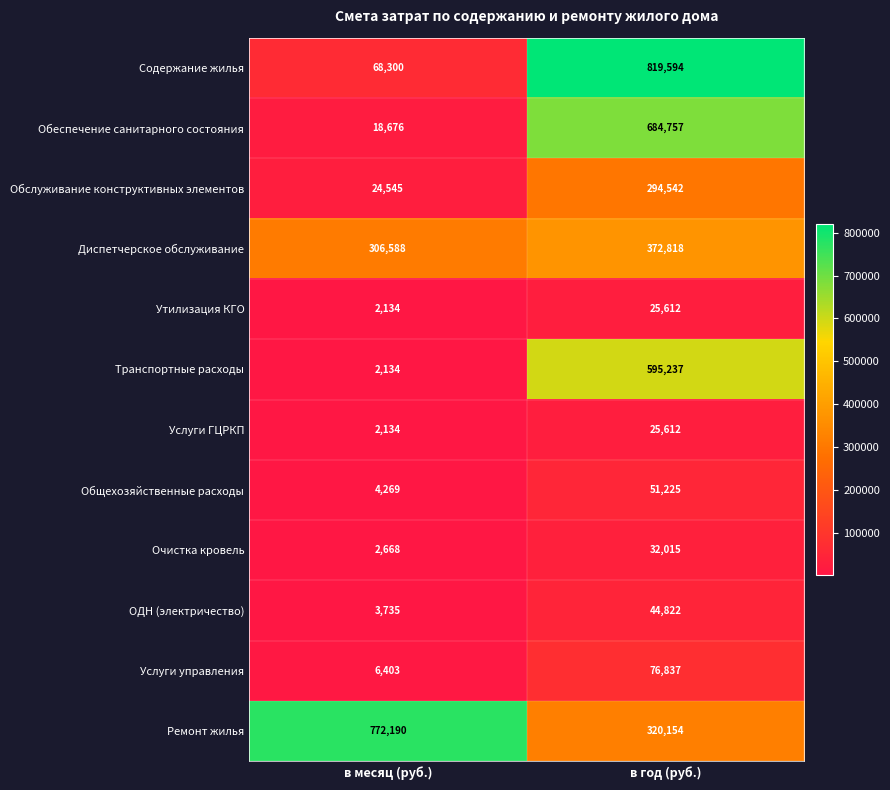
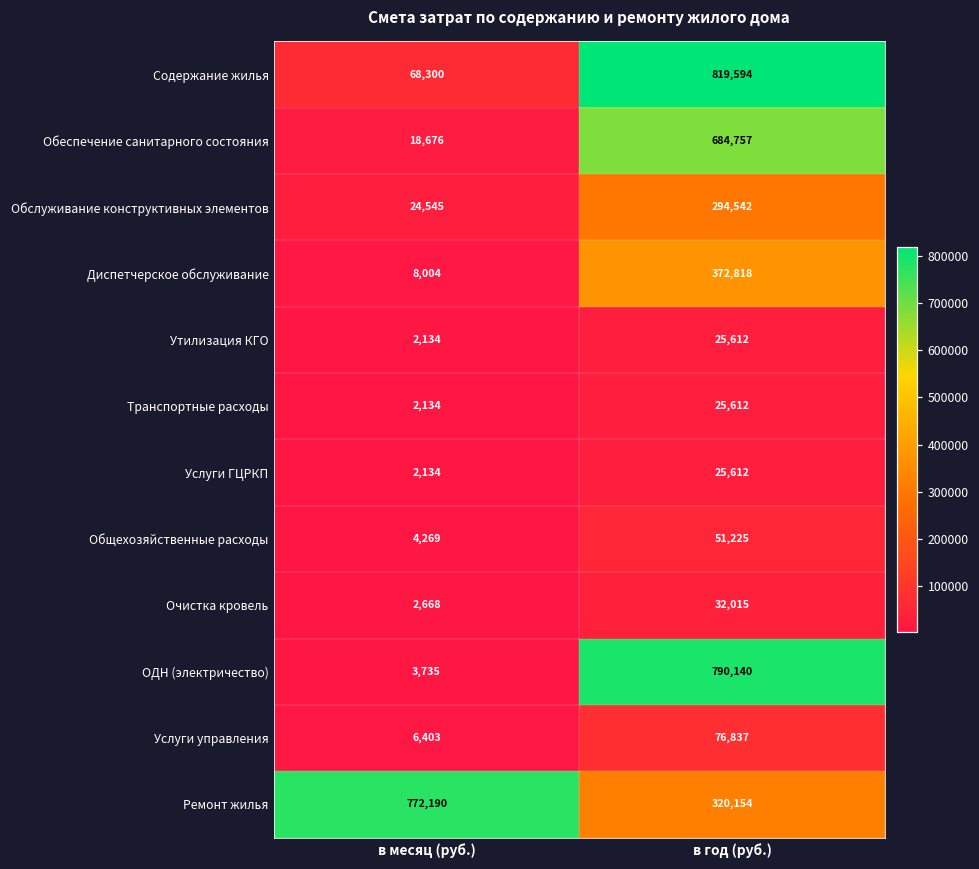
  {
    "Содержание жилья": {
      "в месяц (руб.)": "68,300",
      "в год (руб.)": "819,594"
    },
    "Обеспечение санитарного состояния": {
      "в месяц (руб.)": "18,676",
      "в год (руб.)": "684,757"
    },
    "Обслуживание конструктивных элементов": {
      "в месяц (руб.)": "24,545",
      "в год (руб.)": "294,542"
    },
    "Диспетчерское обслуживание": {
-     "в месяц (руб.)": "306,588",
+     "в месяц (руб.)": "8,004",
      "в год (руб.)": "372,818"
    },
    "Утилизация КГО": {
      "в месяц (руб.)": "2,134",
      "в год (руб.)": "25,612"
    },
    "Транспортные расходы": {
      "в месяц (руб.)": "2,134",
-     "в год (руб.)": "595,237"
+     "в год (руб.)": "25,612"
    },
    "Услуги ГЦРКП": {
      "в месяц (руб.)": "2,134",
      "в год (руб.)": "25,612"
    },
    "Общехозяйственные расходы": {
      "в месяц (руб.)": "4,269",
      "в год (руб.)": "51,225"
    },
    "Очистка кровель": {
      "в месяц (руб.)": "2,668",
      "в год (руб.)": "32,015"
    },
    "ОДН (электричество)": {
      "в месяц (руб.)": "3,735",
-     "в год (руб.)": "44,822"
+     "в год (руб.)": "790,140"
    },
    "Услуги управления": {
      "в месяц (руб.)": "6,403",
      "в год (руб.)": "76,837"
    },
    "Ремонт жилья": {
      "в месяц (руб.)": "772,190",
      "в год (руб.)": "320,154"
    }
  }
